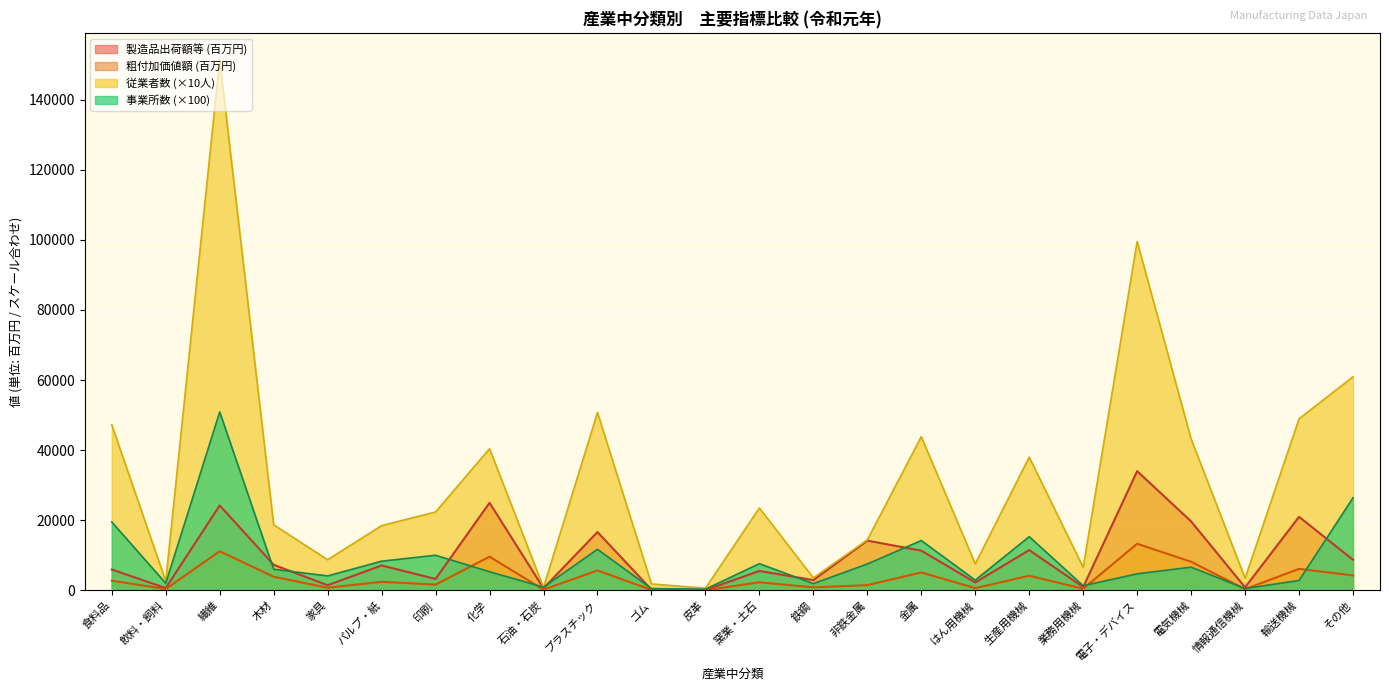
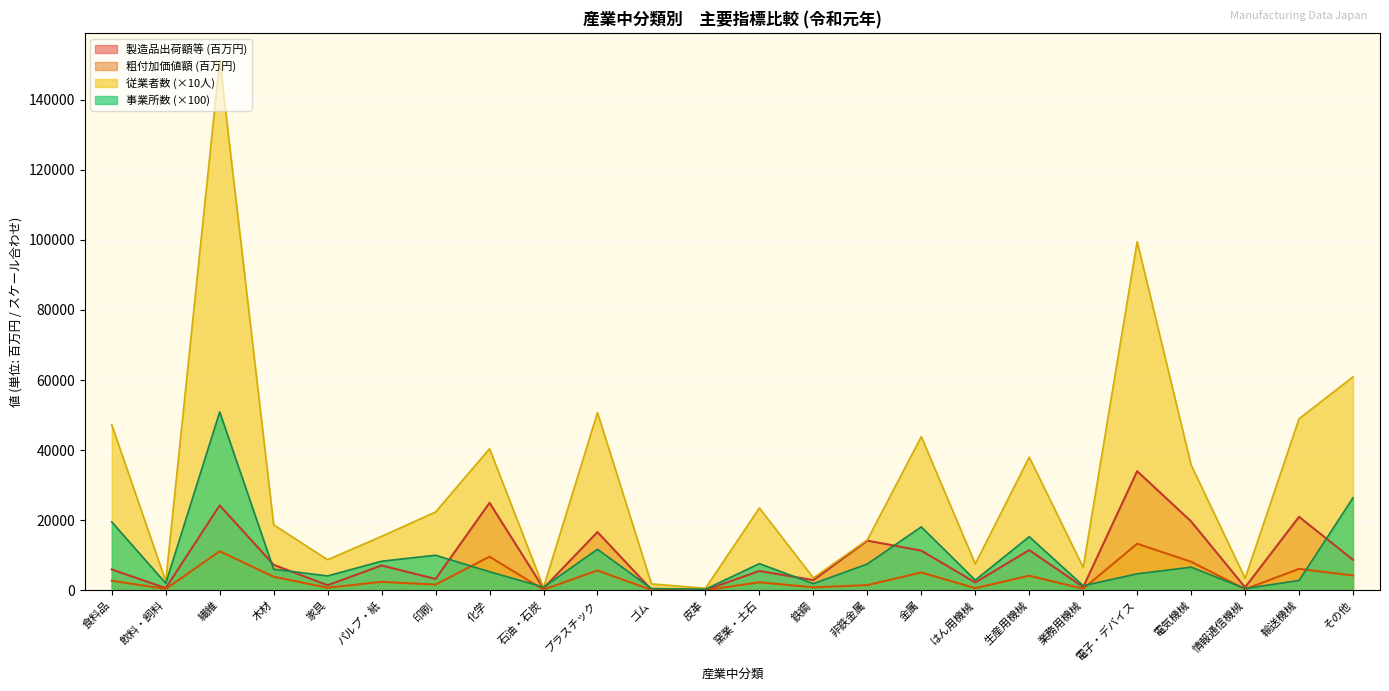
  {
    "従業者数 (×10人)": {
      "食料品": 47000,
      "木材": 19000,
      "家具": 9000,
-     "パルプ・紙": 18000,
+     "パルプ・紙": 15000,
      "印刷": 22000,
      "化学": 40000,
      "プラスチック": 51000,
      "ゴム": 2000,
      "窯業・土石": 23000,
      "金属": 44000,
      "はん用機械": 8000,
      "生産用機械": 38000,
      "業務用機械": 7000,
      "電子・デバイス": 100000,
-     "電気機械": 43000,
+     "電気機械": 36000,
      "情報通信機械": 3000,
      "輸送機械": 49000,
      "その他": 61000
    },
    "事業所数 (×100)": {
      "食料品": 20000,
      "繊維": 51000,
      "木材": 6000,
      "家具": 4000,
      "パルプ・紙": 8000,
      "印刷": 10000,
      "化学": 5000,
      "プラスチック": 12000,
      "窯業・土石": 8000,
      "鉄鋼": 2000,
      "非鉄金属": 8000,
-     "金属": 14000,
+     "金属": 18000,
      "生産用機械": 15000,
      "電子・デバイス": 5000,
      "電気機械": 7000,
      "輸送機械": 3000,
      "その他": 26000
    }
  }
